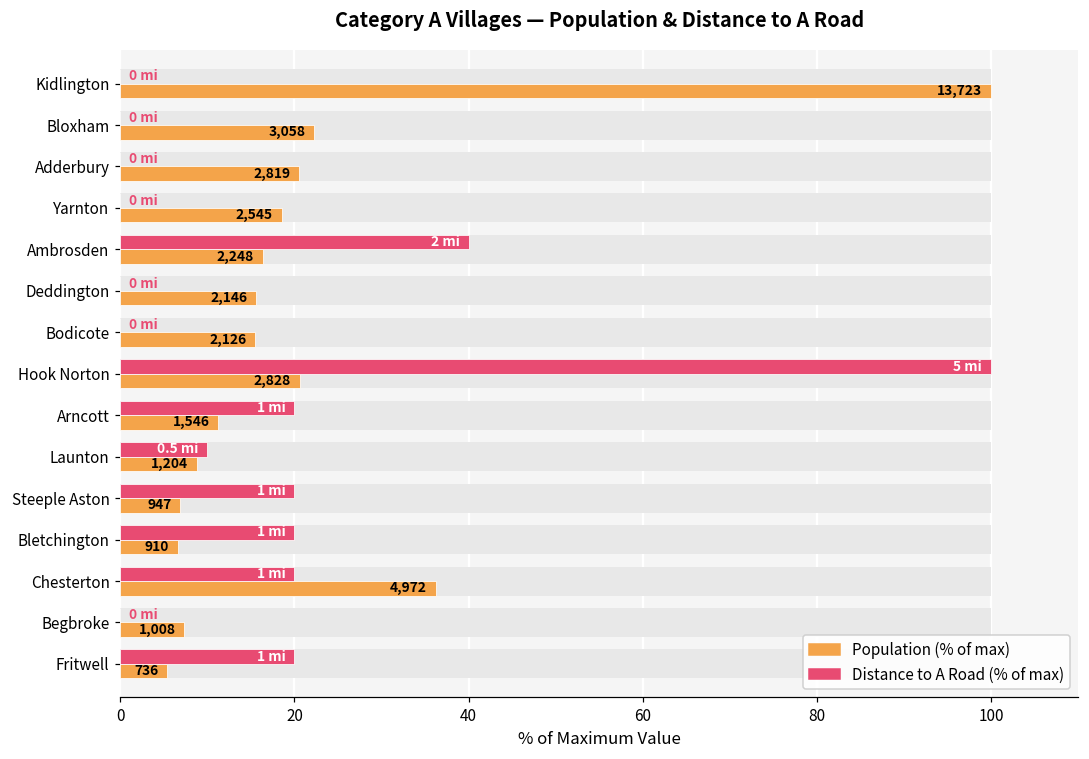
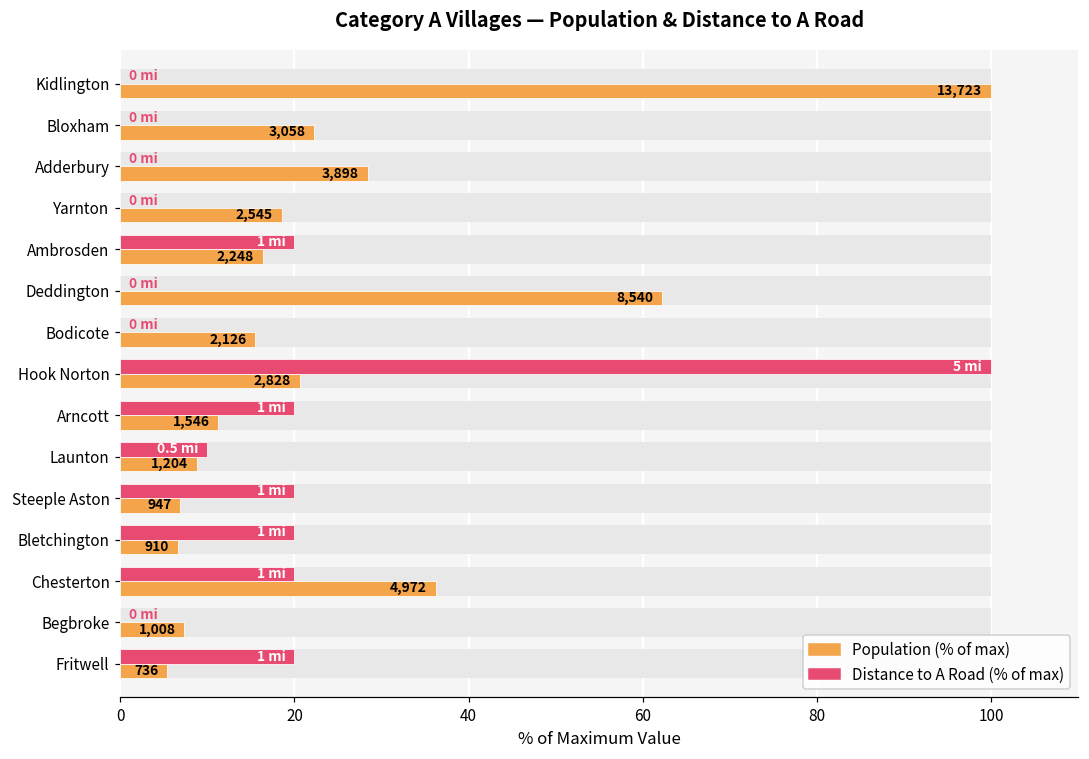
  {
    "Population (% of max)": {
-     "Adderbury": "2,819",
-     "Deddington": "2,146"
+     "Adderbury": "3,898",
+     "Deddington": "8,540"
    },
    "Distance to A Road (% of max)": {
      "Kidlington": "0",
      "Bloxham": "0",
      "Adderbury": "0",
      "Yarnton": "0",
-     "Ambrosden": "2",
+     "Ambrosden": "1",
      "Deddington": "0",
      "Bodicote": "0",
      "Begbroke": "0"
    }
  }
